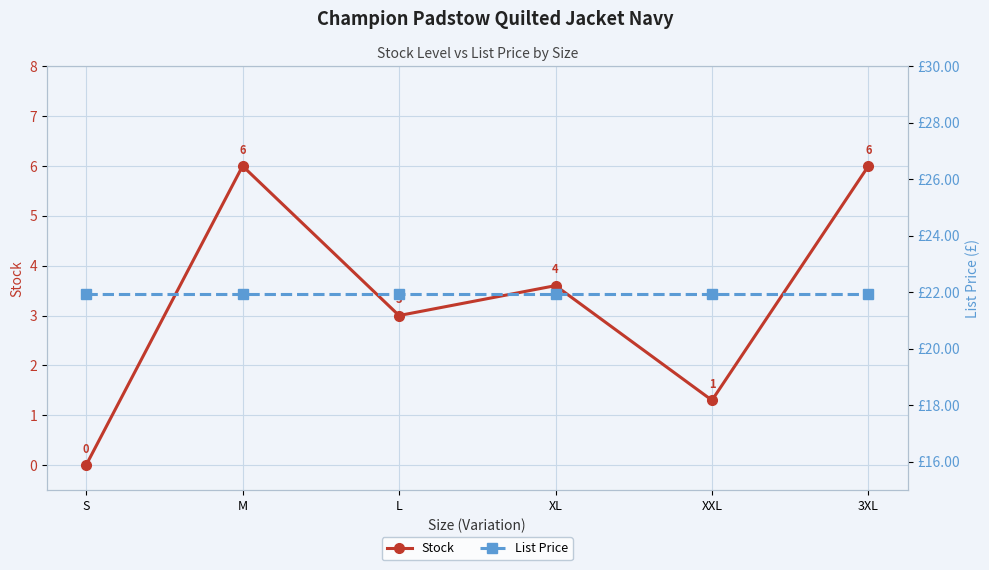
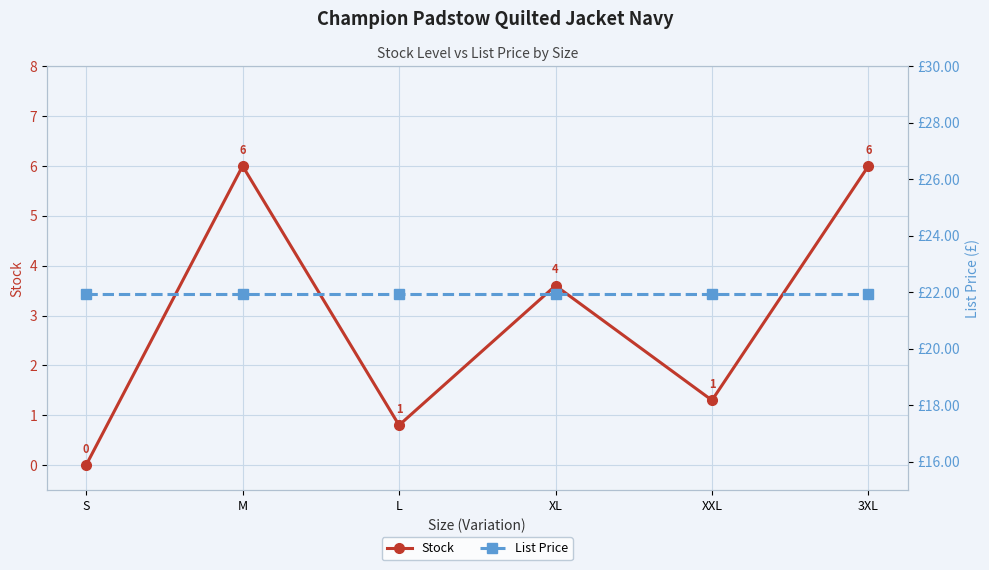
  {
    "Stock": {
      "S": 0,
      "M": 6,
-     "L": 3,
+     "L": 1,
      "XL": 4,
      "XXL": 1,
      "3XL": 6
    }
  }
